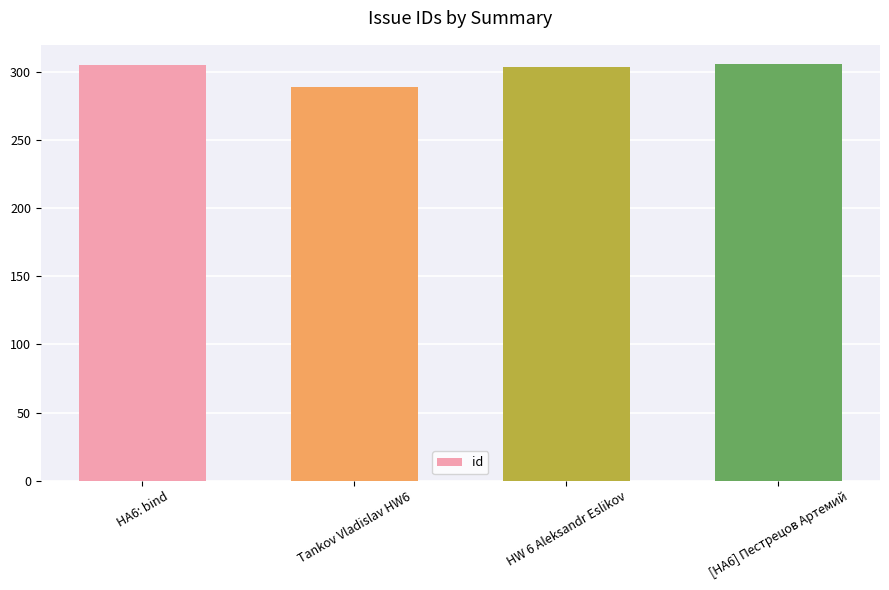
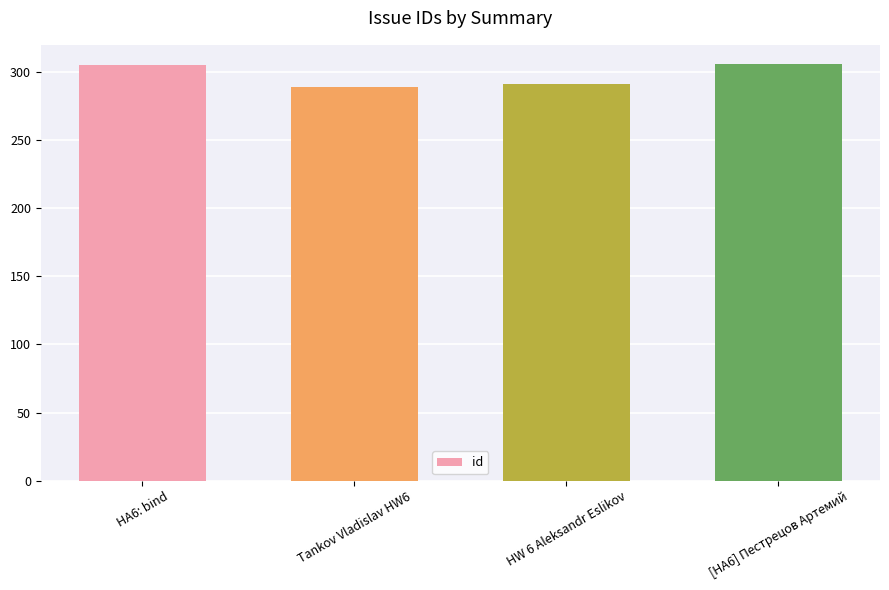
  {
    "HA6: bind": 305,
    "Tankov Vladislav HW6": 289,
-   "HW 6 Aleksandr Eslikov": 304,
+   "HW 6 Aleksandr Eslikov": 291,
    "[HA6] Пестрецов Артемий": 306
  }
